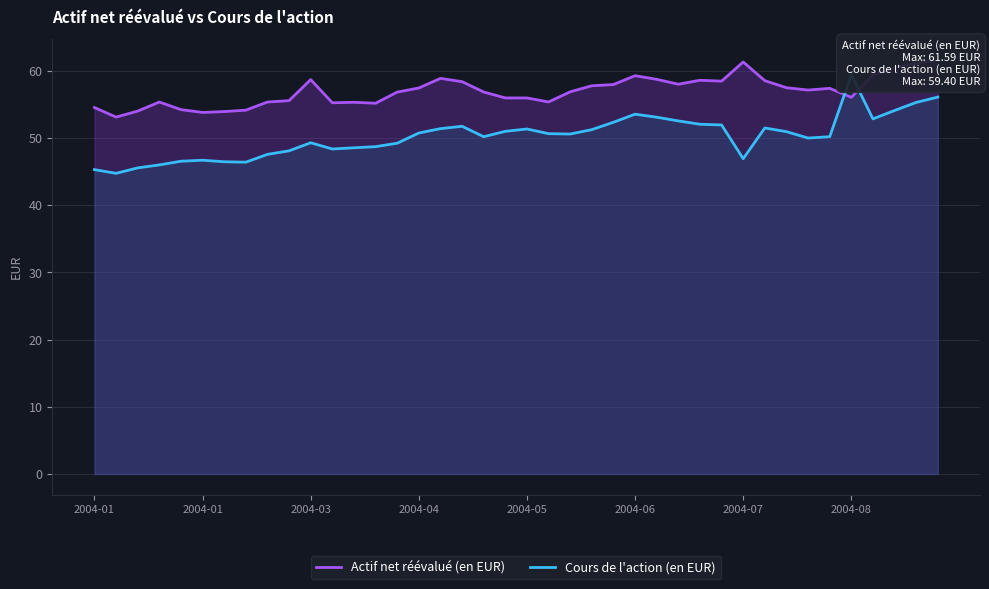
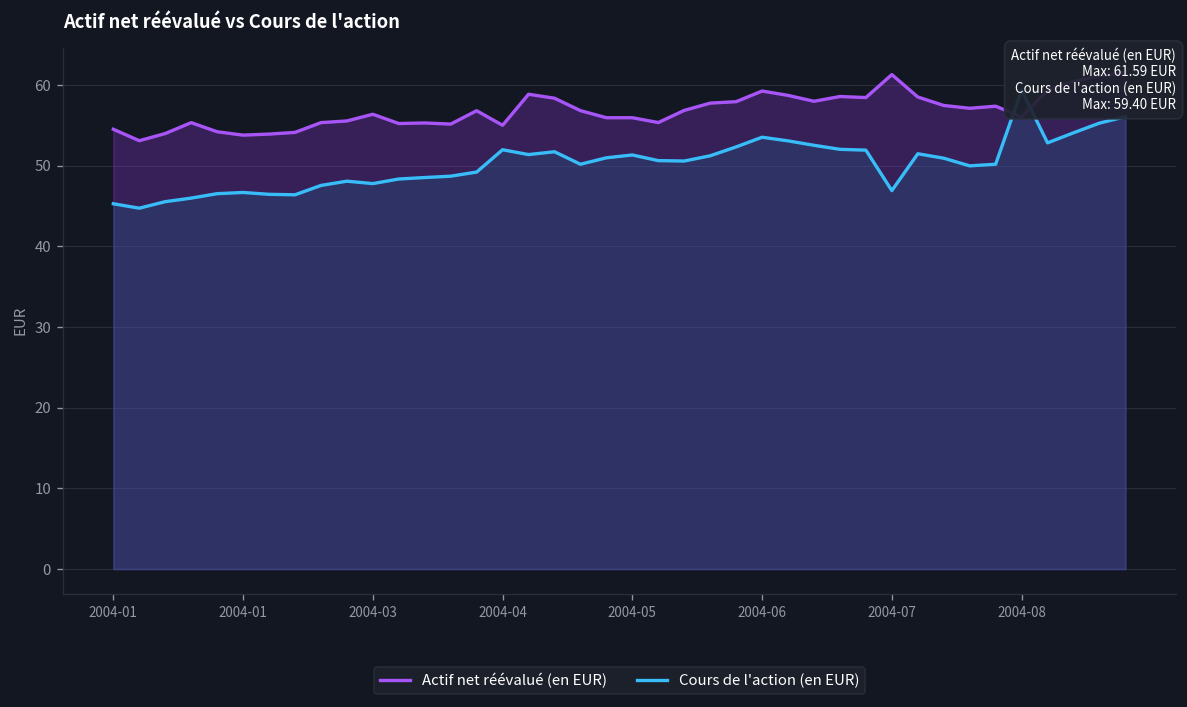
  {
    "Actif net réévalué (en EUR)": {
-     "2004-03": 59,
-     "2004-04": 57,
+     "2004-03": 56,
+     "2004-04": 55,
      "2004-05": 56,
      "2004-06": 59,
      "2004-07": 61,
      "2004-08": 56
    },
    "Cours de l'action (en EUR)": {
-     "2004-03": 49,
-     "2004-04": 51,
+     "2004-03": 48,
+     "2004-04": 52,
      "2004-05": 51,
      "2004-06": 54,
      "2004-07": 47
    }
  }
